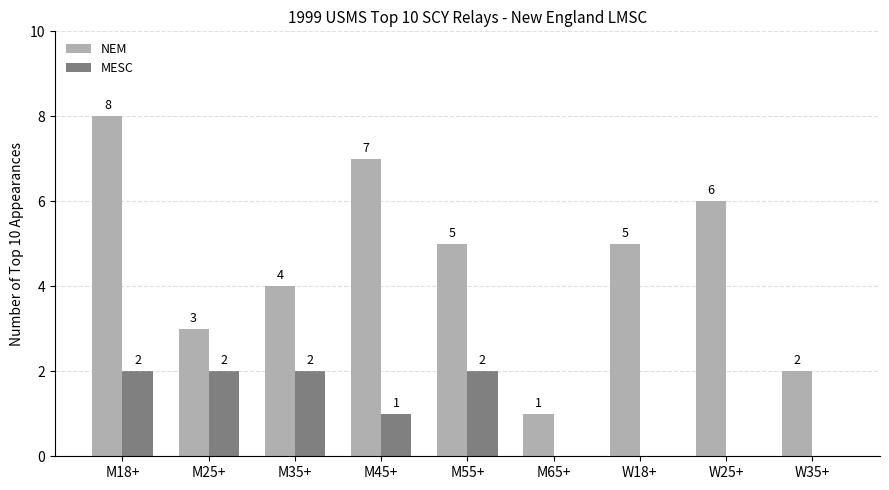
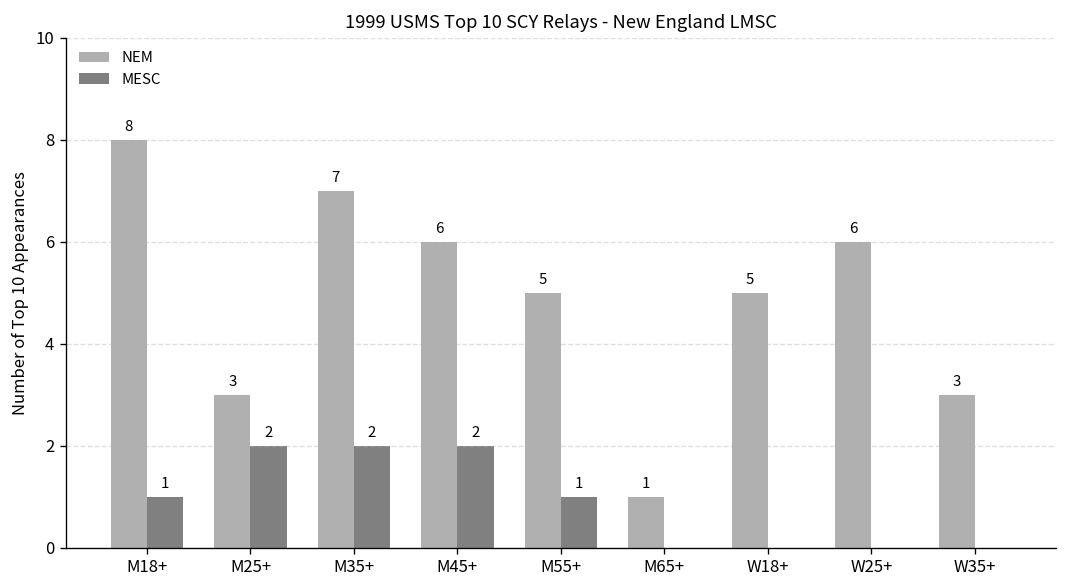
  {
    "NEM": {
      "M18+": 8,
      "M25+": 3,
-     "M35+": 4,
-     "M45+": 7,
+     "M35+": 7,
+     "M45+": 6,
      "M55+": 5,
      "M65+": 1,
      "W18+": 5,
      "W25+": 6,
-     "W35+": 2
+     "W35+": 3
    },
    "MESC": {
-     "M18+": 2,
+     "M18+": 1,
      "M25+": 2,
      "M35+": 2,
-     "M45+": 1,
-     "M55+": 2
+     "M45+": 2,
+     "M55+": 1
    }
  }
